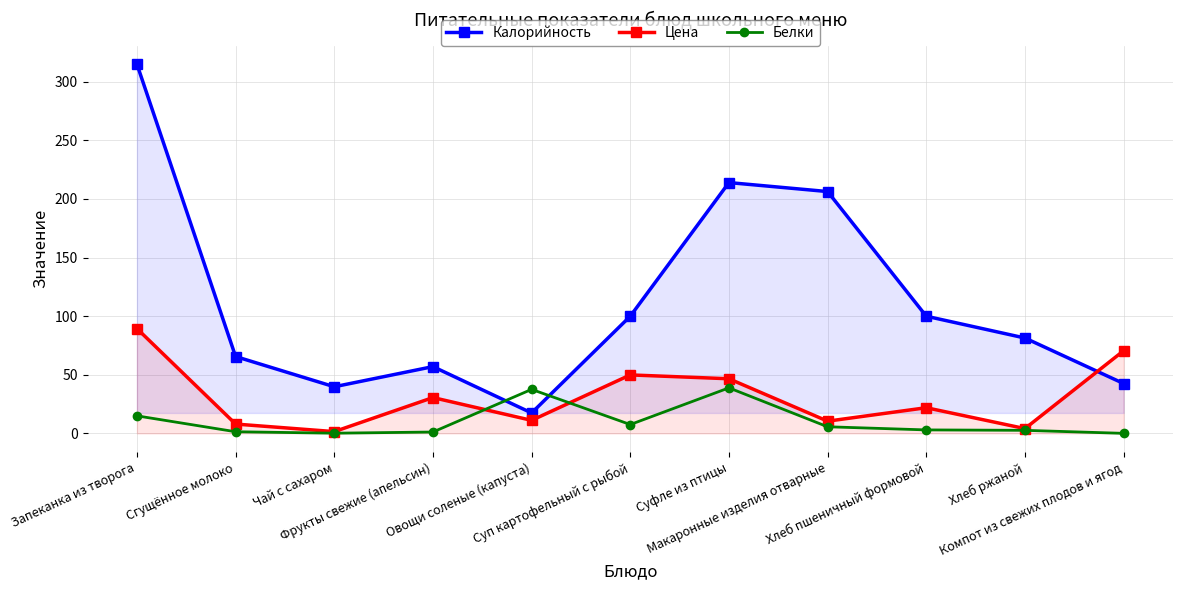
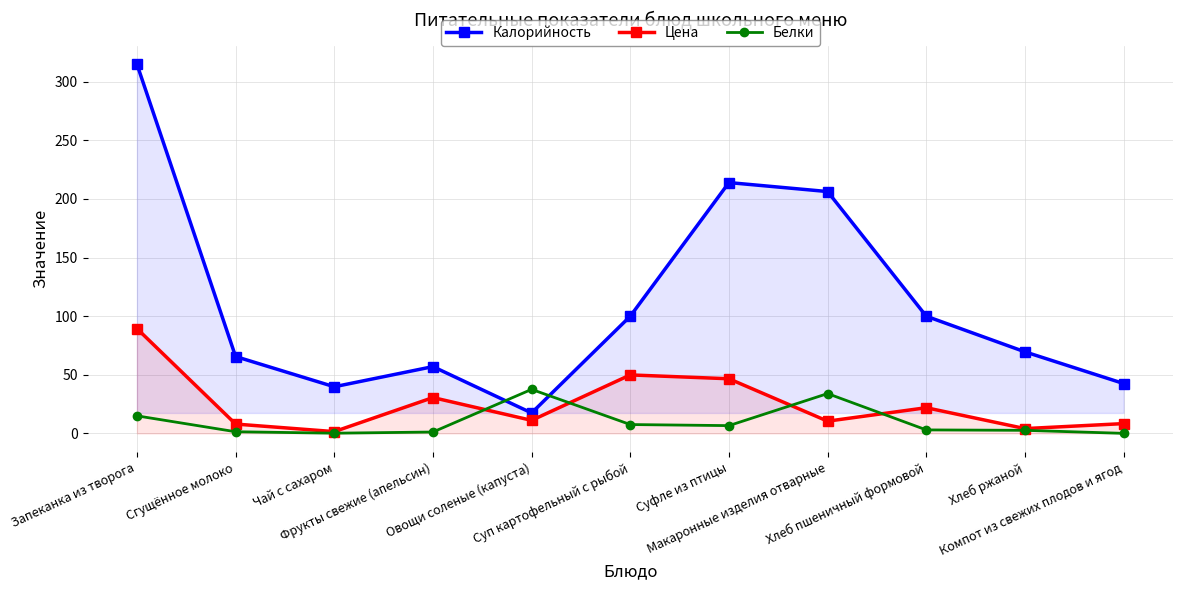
  {
    "Калорийность": {
      "Запеканка из творога": 315,
      "Сгущённое молоко": 66,
      "Чай с сахаром": 40,
      "Фрукты свежие (апельсин)": 57,
      "Овощи соленые (капуста)": 17,
      "Суп картофельный с рыбой": 100,
      "Суфле из птицы": 214,
      "Макаронные изделия отварные": 206,
      "Хлеб пшеничный формовой": 100,
-     "Хлеб ржаной": 81,
+     "Хлеб ржаной": 70,
      "Компот из свежих плодов и ягод": 43
    },
    "Цена": {
      "Запеканка из творога": 89,
      "Сгущённое молоко": 8,
      "Фрукты свежие (апельсин)": 31,
      "Овощи соленые (капуста)": 11,
      "Суп картофельный с рыбой": 50,
      "Суфле из птицы": 47,
      "Макаронные изделия отварные": 10,
      "Хлеб пшеничный формовой": 22,
-     "Компот из свежих плодов и ягод": 71
+     "Компот из свежих плодов и ягод": 8
    },
    "Белки": {
      "Запеканка из творога": 15,
      "Сгущённое молоко": 1,
      "Фрукты свежие (апельсин)": 1,
      "Овощи соленые (капуста)": 38,
      "Суп картофельный с рыбой": 8,
-     "Суфле из птицы": 39,
-     "Макаронные изделия отварные": 6,
+     "Суфле из птицы": 7,
+     "Макаронные изделия отварные": 34,
      "Хлеб пшеничный формовой": 3,
      "Компот из свежих плодов и ягод": 0
    }
  }
